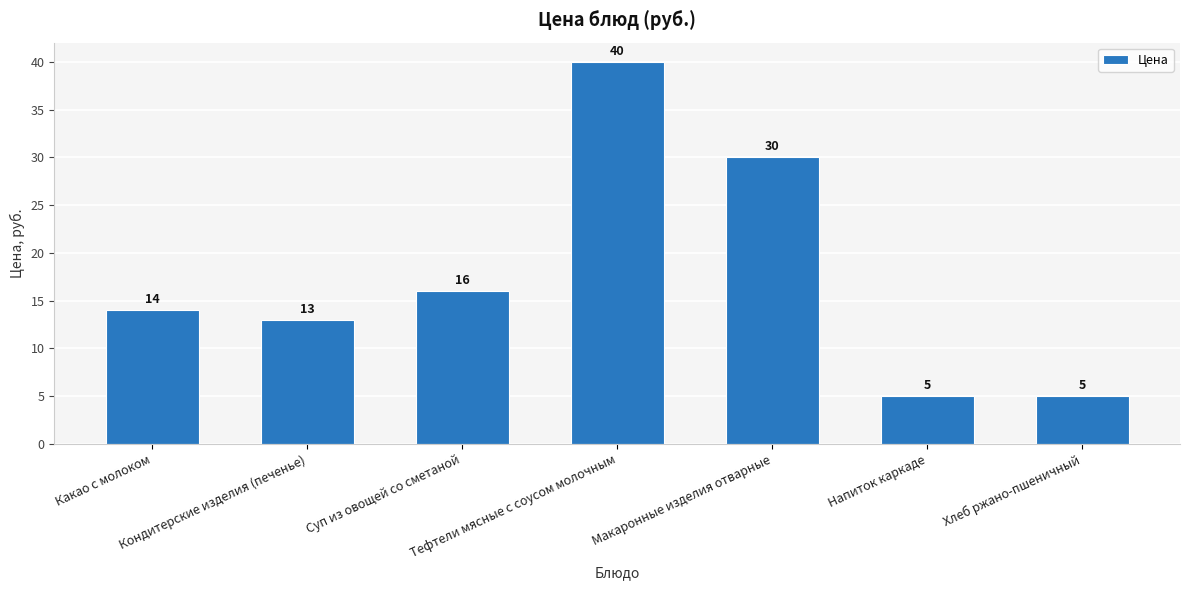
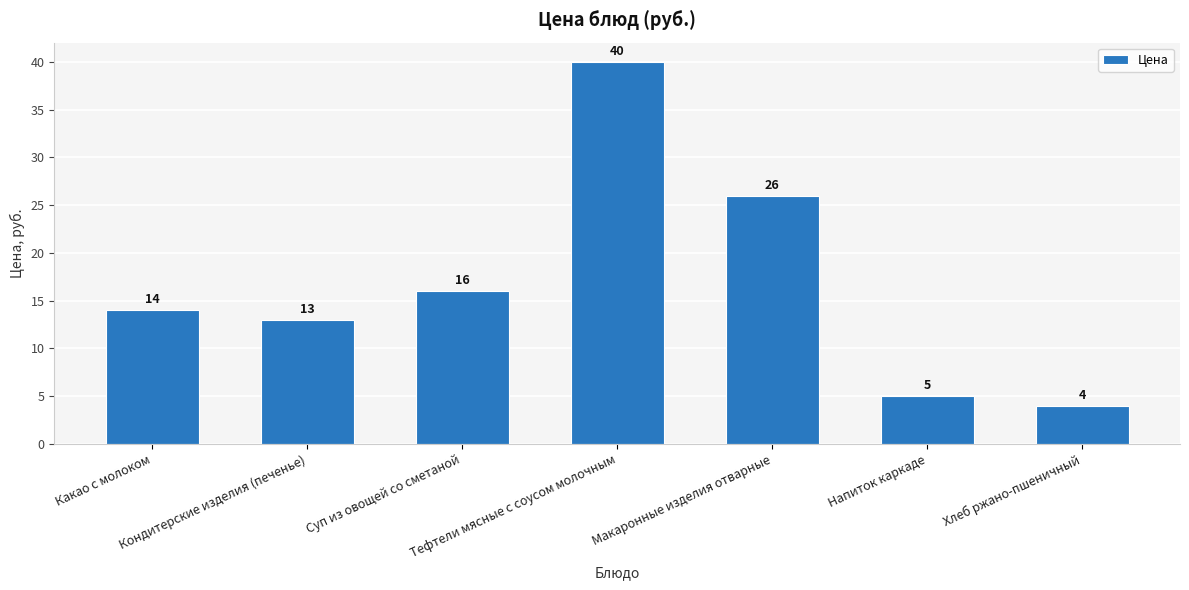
  {
    "Какао с молоком": 14,
    "Кондитерские изделия (печенье)": 13,
    "Суп из овощей со сметаной": 16,
    "Тефтели мясные с соусом молочным": 40,
-   "Макаронные изделия отварные": 30,
+   "Макаронные изделия отварные": 26,
    "Напиток каркаде": 5,
-   "Хлеб ржано-пшеничный": 5
+   "Хлеб ржано-пшеничный": 4
  }
